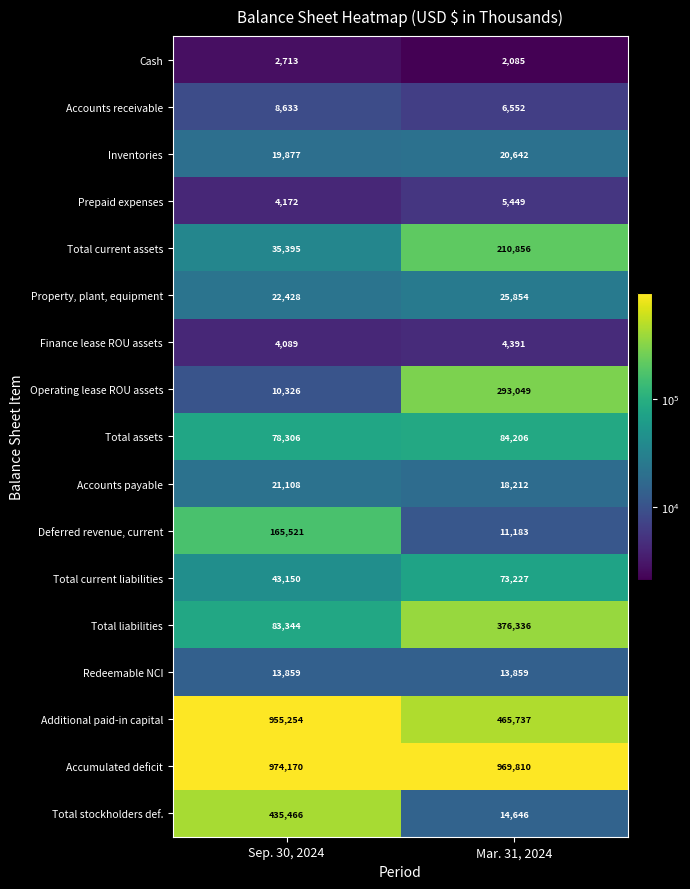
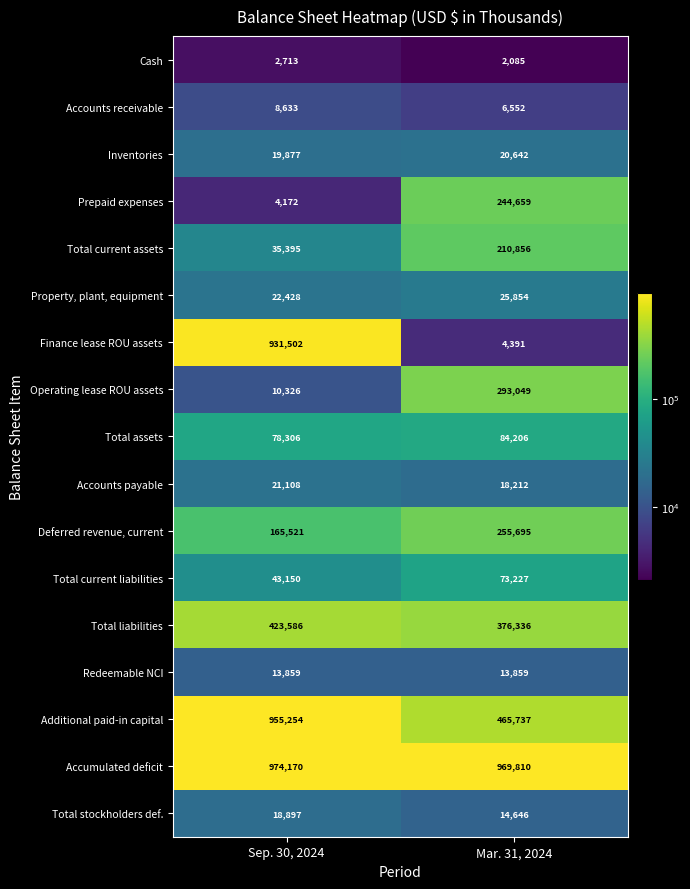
  {
    "Cash": {
      "Sep. 30, 2024": "2,713",
      "Mar. 31, 2024": "2,085"
    },
    "Accounts receivable": {
      "Sep. 30, 2024": "8,633",
      "Mar. 31, 2024": "6,552"
    },
    "Inventories": {
      "Sep. 30, 2024": "19,877",
      "Mar. 31, 2024": "20,642"
    },
    "Prepaid expenses": {
      "Sep. 30, 2024": "4,172",
-     "Mar. 31, 2024": "5,449"
+     "Mar. 31, 2024": "244,659"
    },
    "Total current assets": {
      "Sep. 30, 2024": "35,395",
      "Mar. 31, 2024": "210,856"
    },
    "Property, plant, equipment": {
      "Sep. 30, 2024": "22,428",
      "Mar. 31, 2024": "25,854"
    },
    "Finance lease ROU assets": {
-     "Sep. 30, 2024": "4,089",
+     "Sep. 30, 2024": "931,502",
      "Mar. 31, 2024": "4,391"
    },
    "Operating lease ROU assets": {
      "Sep. 30, 2024": "10,326",
      "Mar. 31, 2024": "293,049"
    },
    "Total assets": {
      "Sep. 30, 2024": "78,306",
      "Mar. 31, 2024": "84,206"
    },
    "Accounts payable": {
      "Sep. 30, 2024": "21,108",
      "Mar. 31, 2024": "18,212"
    },
    "Deferred revenue, current": {
      "Sep. 30, 2024": "165,521",
-     "Mar. 31, 2024": "11,183"
+     "Mar. 31, 2024": "255,695"
    },
    "Total current liabilities": {
      "Sep. 30, 2024": "43,150",
      "Mar. 31, 2024": "73,227"
    },
    "Total liabilities": {
-     "Sep. 30, 2024": "83,344",
+     "Sep. 30, 2024": "423,586",
      "Mar. 31, 2024": "376,336"
    },
    "Redeemable NCI": {
      "Sep. 30, 2024": "13,859",
      "Mar. 31, 2024": "13,859"
    },
    "Additional paid-in capital": {
      "Sep. 30, 2024": "955,254",
      "Mar. 31, 2024": "465,737"
    },
    "Accumulated deficit": {
      "Sep. 30, 2024": "974,170",
      "Mar. 31, 2024": "969,810"
    },
    "Total stockholders def.": {
-     "Sep. 30, 2024": "435,466",
+     "Sep. 30, 2024": "18,897",
      "Mar. 31, 2024": "14,646"
    }
  }
